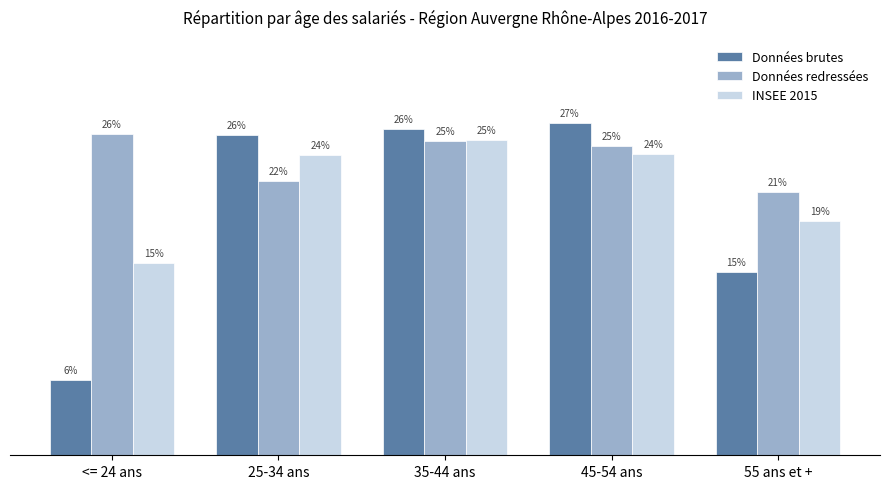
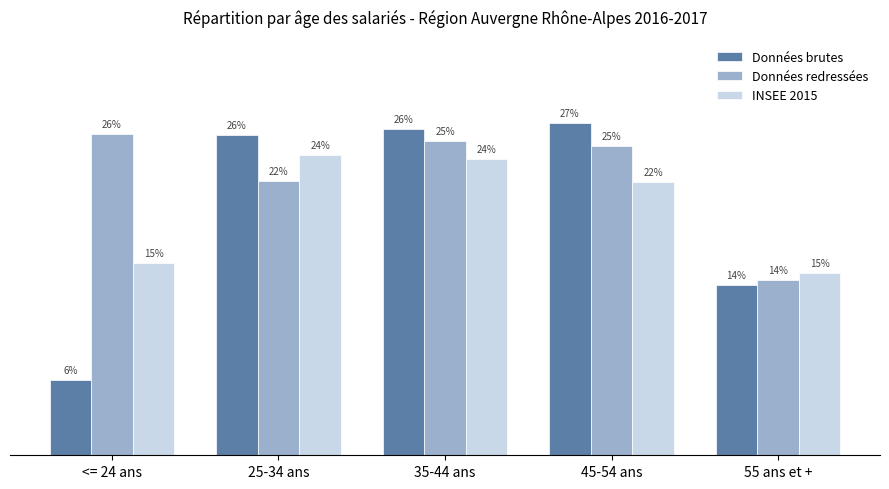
  {
    "Données brutes": {
      "<= 24 ans": "6%",
      "25-34 ans": "26%",
      "35-44 ans": "26%",
      "45-54 ans": "27%",
-     "55 ans et +": "15%"
+     "55 ans et +": "14%"
    },
    "Données redressées": {
      "<= 24 ans": "26%",
      "25-34 ans": "22%",
      "35-44 ans": "25%",
      "45-54 ans": "25%",
-     "55 ans et +": "21%"
+     "55 ans et +": "14%"
    },
    "INSEE 2015": {
      "<= 24 ans": "15%",
      "25-34 ans": "24%",
-     "35-44 ans": "25%",
-     "45-54 ans": "24%",
-     "55 ans et +": "19%"
+     "35-44 ans": "24%",
+     "45-54 ans": "22%",
+     "55 ans et +": "15%"
    }
  }
